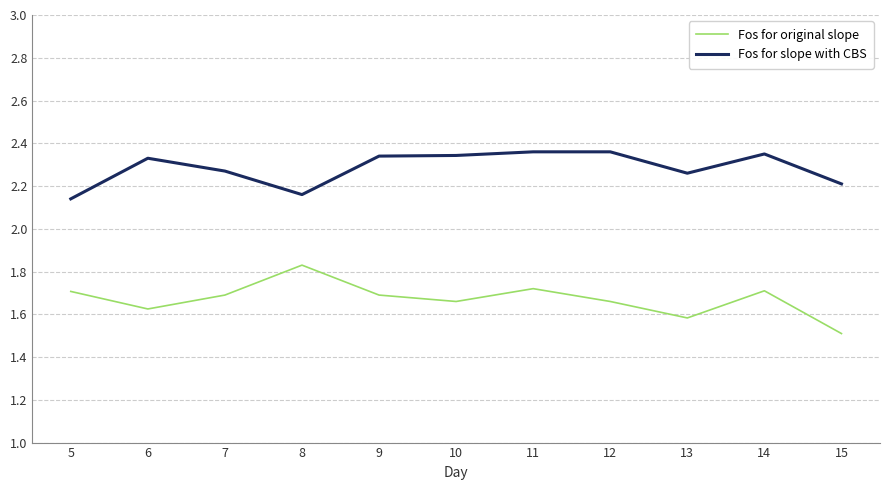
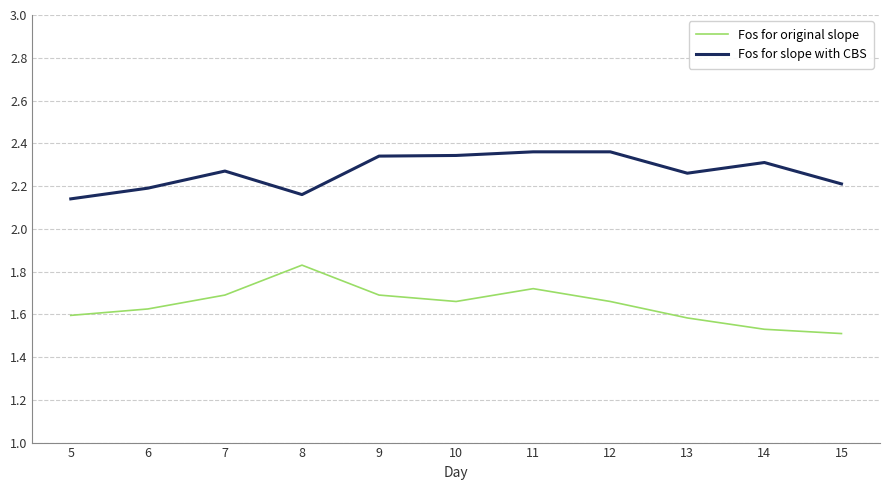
  {
    "Fos for original slope": {
-     "5": 1.71,
+     "5": 1.60,
      "6": 1.63,
      "7": 1.69,
      "8": 1.83,
      "9": 1.69,
      "10": 1.66,
      "11": 1.72,
      "12": 1.66,
      "13": 1.58,
-     "14": 1.71,
+     "14": 1.53,
      "15": 1.51
    },
    "Fos for slope with CBS": {
      "5": 2.14,
-     "6": 2.33,
+     "6": 2.19,
      "7": 2.27,
      "8": 2.16,
      "9": 2.34,
      "10": 2.34,
      "11": 2.36,
      "12": 2.36,
      "13": 2.26,
-     "14": 2.35,
+     "14": 2.31,
      "15": 2.21
    }
  }
